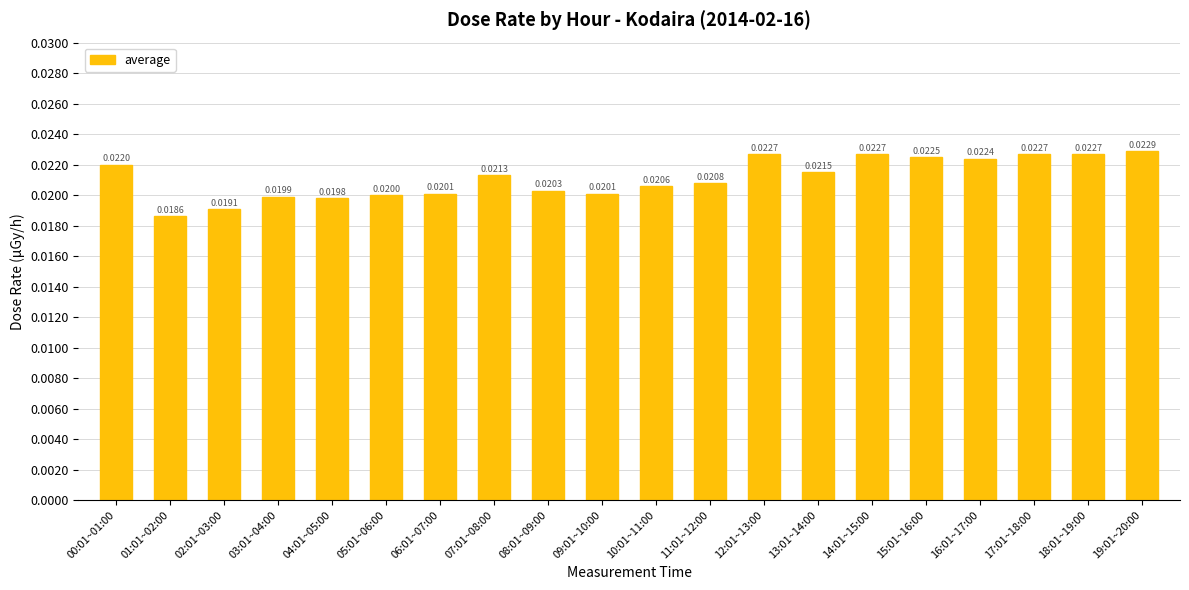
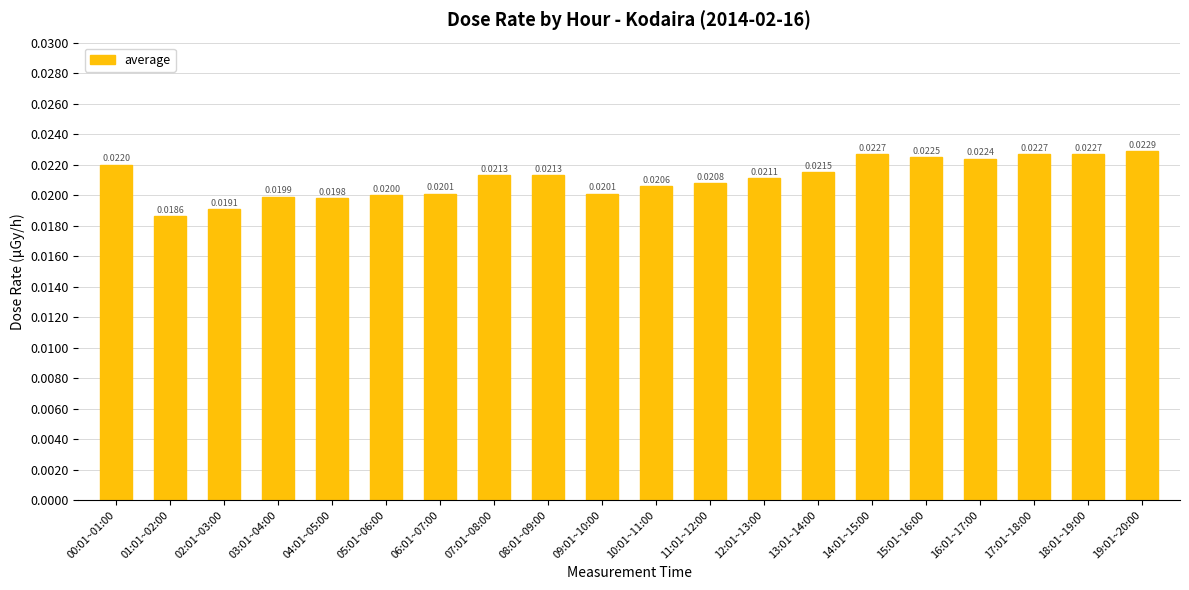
  {
    "00:01~01:00": 0.0220,
    "01:01~02:00": 0.0186,
    "02:01~03:00": 0.0191,
    "03:01~04:00": 0.0199,
    "04:01~05:00": 0.0198,
    "05:01~06:00": 0.0200,
    "06:01~07:00": 0.0201,
    "07:01~08:00": 0.0213,
-   "08:01~09:00": 0.0203,
+   "08:01~09:00": 0.0213,
    "09:01~10:00": 0.0201,
    "10:01~11:00": 0.0206,
    "11:01~12:00": 0.0208,
-   "12:01~13:00": 0.0227,
+   "12:01~13:00": 0.0211,
    "13:01~14:00": 0.0215,
    "14:01~15:00": 0.0227,
    "15:01~16:00": 0.0225,
    "16:01~17:00": 0.0224,
    "17:01~18:00": 0.0227,
    "18:01~19:00": 0.0227,
    "19:01~20:00": 0.0229
  }
